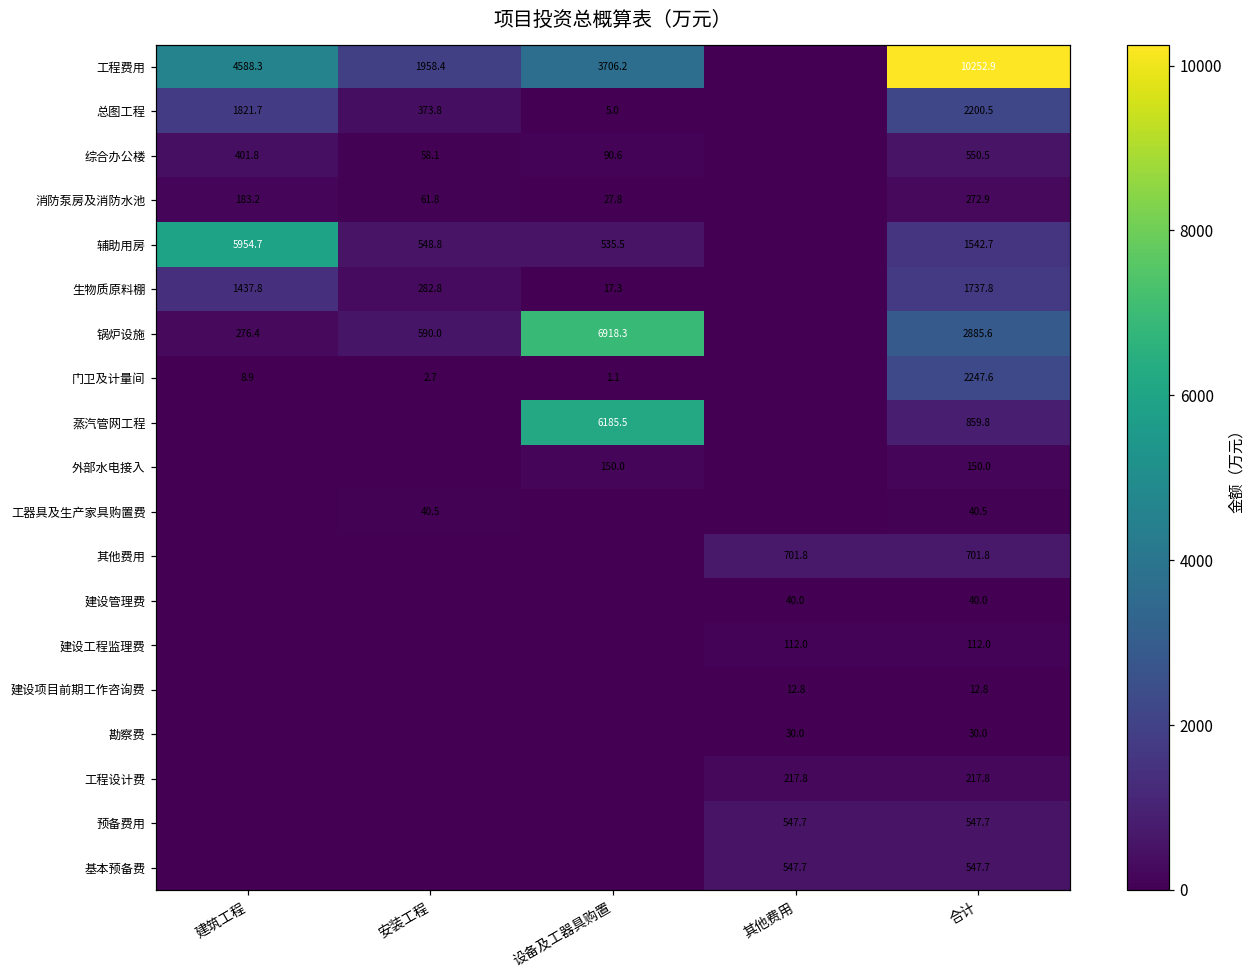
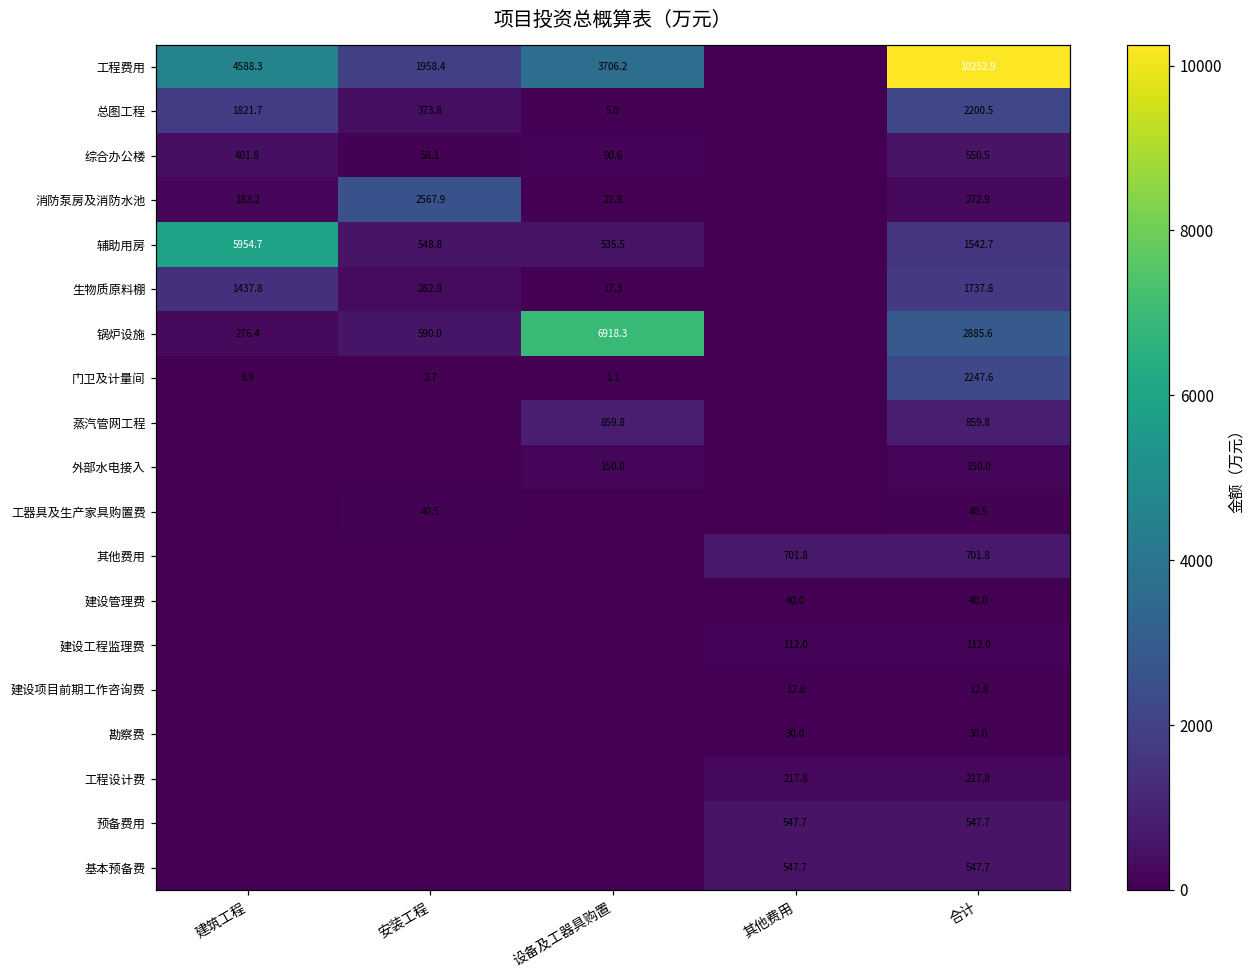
  {
    "工程费用": {
      "建筑工程": 4588.3,
      "安装工程": 1958.4,
      "设备及工器具购置": 3706.2,
      "合计": 10252.9
    },
    "总图工程": {
      "建筑工程": 1821.7,
      "安装工程": 373.8,
      "设备及工器具购置": 5.0,
      "合计": 2200.5
    },
    "综合办公楼": {
      "建筑工程": 401.8,
      "安装工程": 58.1,
      "设备及工器具购置": 90.6,
      "合计": 550.5
    },
    "消防泵房及消防水池": {
      "建筑工程": 183.2,
-     "安装工程": 61.8,
+     "安装工程": 2567.9,
      "设备及工器具购置": 27.8,
      "合计": 272.9
    },
    "辅助用房": {
      "建筑工程": 5954.7,
      "安装工程": 548.8,
      "设备及工器具购置": 535.5,
      "合计": 1542.7
    },
    "生物质原料棚": {
      "建筑工程": 1437.8,
      "安装工程": 282.8,
      "设备及工器具购置": 17.3,
      "合计": 1737.8
    },
    "锅炉设施": {
      "建筑工程": 276.4,
      "安装工程": 590.0,
      "设备及工器具购置": 6918.3,
      "合计": 2885.6
    },
    "门卫及计量间": {
      "建筑工程": 8.9,
      "安装工程": 2.7,
      "设备及工器具购置": 1.1,
      "合计": 2247.6
    },
    "蒸汽管网工程": {
-     "设备及工器具购置": 6185.5,
+     "设备及工器具购置": 859.8,
      "合计": 859.8
    },
    "外部水电接入": {
      "设备及工器具购置": 150.0,
      "合计": 150.0
    },
    "工器具及生产家具购置费": {
      "安装工程": 40.5,
      "合计": 40.5
    },
    "其他费用": {
      "其他费用": 701.8,
      "合计": 701.8
    },
    "建设管理费": {
      "其他费用": 40.0,
      "合计": 40.0
    },
    "建设工程监理费": {
      "其他费用": 112.0,
      "合计": 112.0
    },
    "建设项目前期工作咨询费": {
      "其他费用": 12.8,
      "合计": 12.8
    },
    "勘察费": {
      "其他费用": 30.0,
      "合计": 30.0
    },
    "工程设计费": {
      "其他费用": 217.8,
      "合计": 217.8
    },
    "预备费用": {
      "其他费用": 547.7,
      "合计": 547.7
    },
    "基本预备费": {
      "其他费用": 547.7,
      "合计": 547.7
    }
  }
